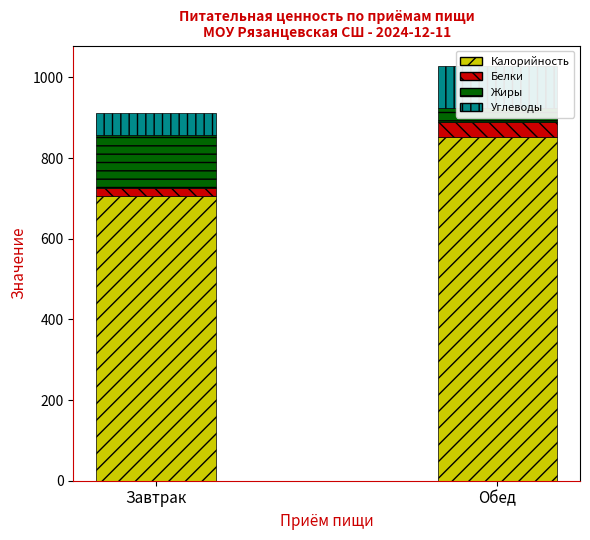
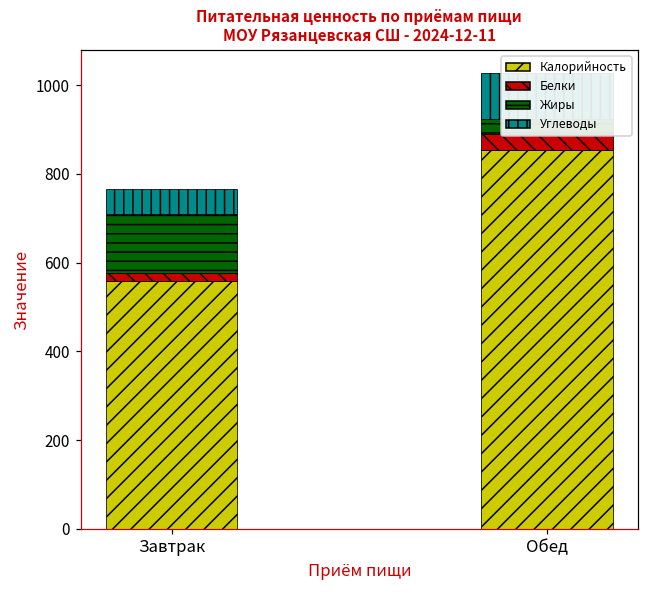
  {
    "Калорийность": {
-     "Завтрак": 710,
+     "Завтрак": 560,
      "Обед": 850
    },
    "Белки": {
      "Завтрак": 20,
      "Обед": 40
    },
    "Жиры": {
      "Завтрак": 130
    },
    "Углеводы": {
      "Завтрак": 60
    }
  }
